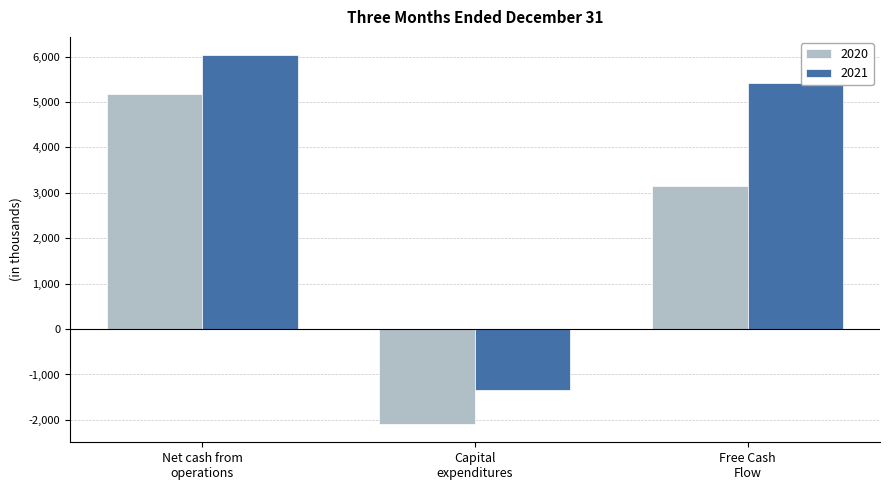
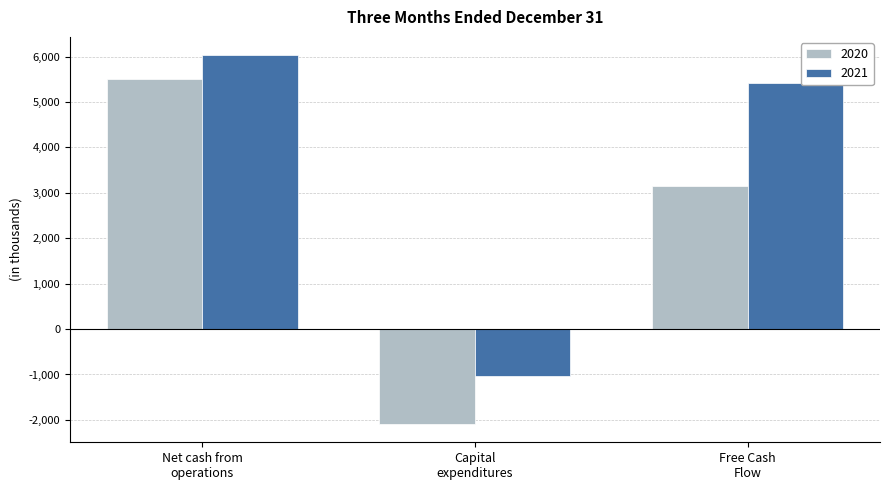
  {
    "2020": {
-     "Net cash from operations": "5,200",
+     "Net cash from operations": "5,500",
      "Capital expenditures": "-2,100",
      "Free Cash Flow": "3,100"
    },
    "2021": {
      "Net cash from operations": "6,000",
-     "Capital expenditures": "-1,300",
+     "Capital expenditures": "-1,000",
      "Free Cash Flow": "5,400"
    }
  }
